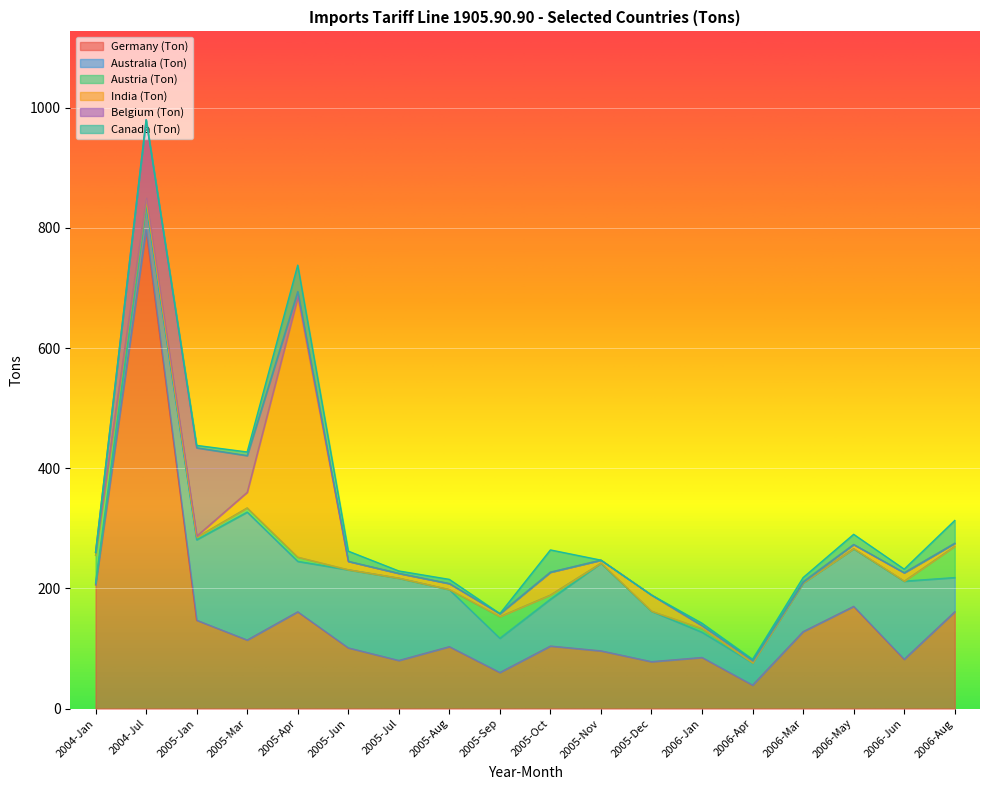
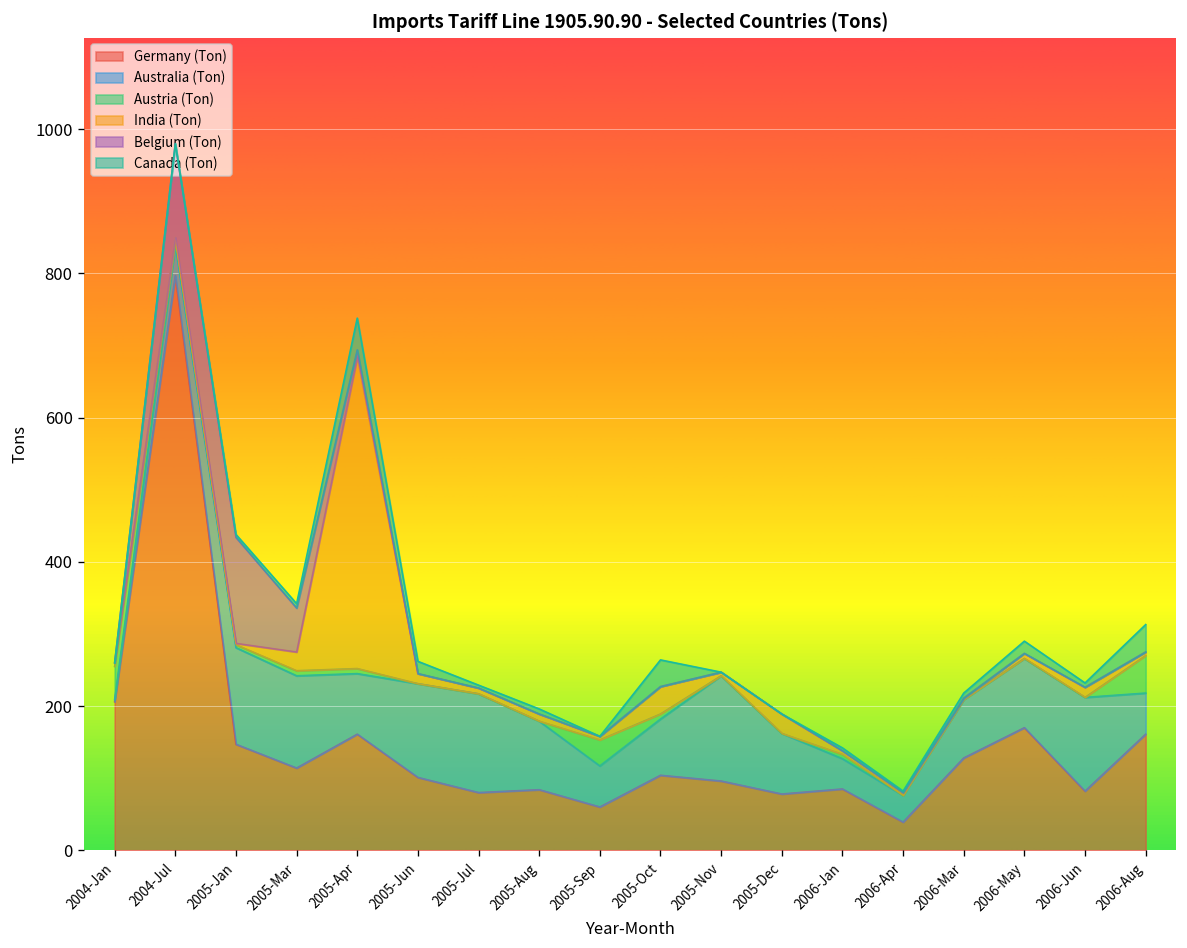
  {
    "Germany (Ton)": {
      "2004-Jul": 800,
      "2005-Jan": 150,
      "2005-Mar": 110,
      "2005-Apr": 160,
      "2005-Jun": 100,
      "2005-Jul": 80,
-     "2005-Aug": 100,
+     "2005-Aug": 80,
      "2005-Sep": 60,
      "2005-Oct": 100,
      "2005-Nov": 100,
      "2005-Dec": 80,
      "2006-Jan": 90,
      "2006-Apr": 40,
      "2006-Mar": 130,
      "2006-May": 170,
      "2006-Jun": 80,
      "2006-Aug": 160
    },
    "Australia (Ton)": {
      "2004-Jul": 40,
-     "2005-Mar": 210,
+     "2005-Mar": 130,
      "2005-Apr": 80,
      "2005-Sep": 60,
      "2005-Oct": 80,
      "2006-Jan": 40,
      "2006-Aug": 60
    },
    "India (Ton)": {
      "2004-Jul": 10,
      "2005-Mar": 30,
      "2005-Apr": 430
    },
    "Belgium (Ton)": {
      "2005-Mar": 60,
      "2005-Apr": 10
    }
  }
